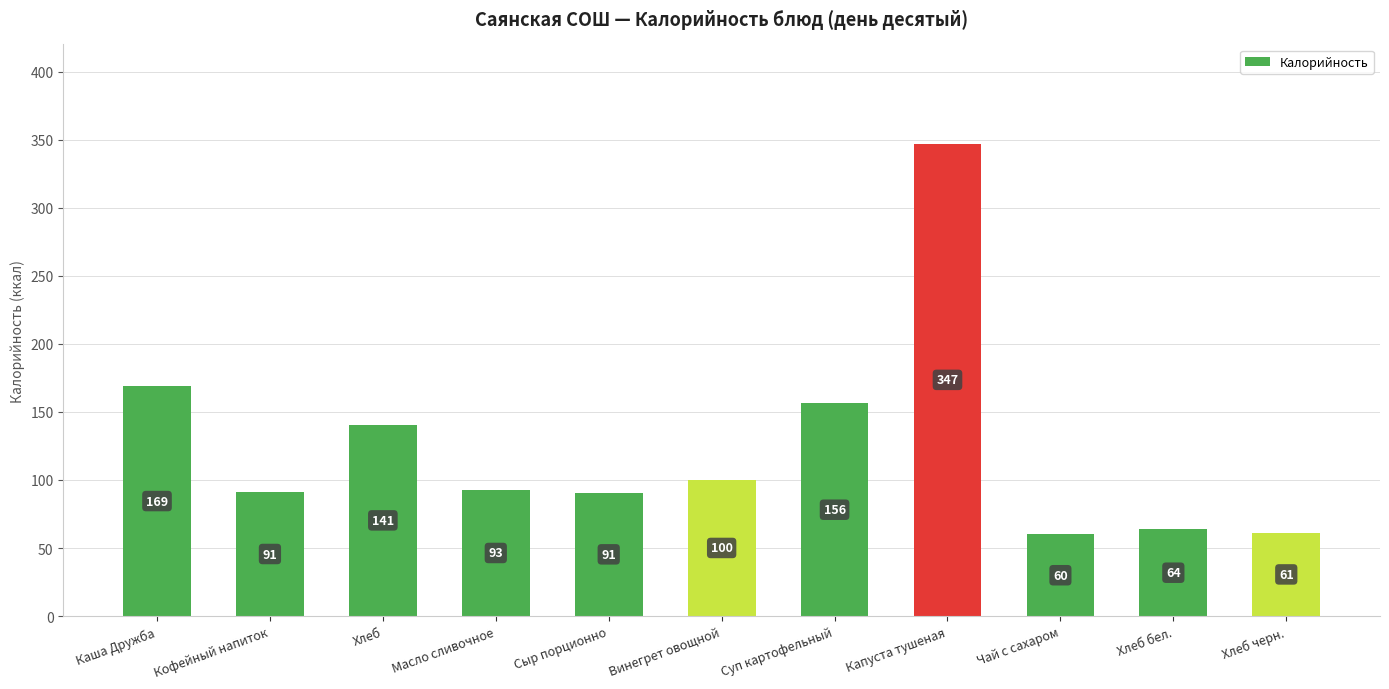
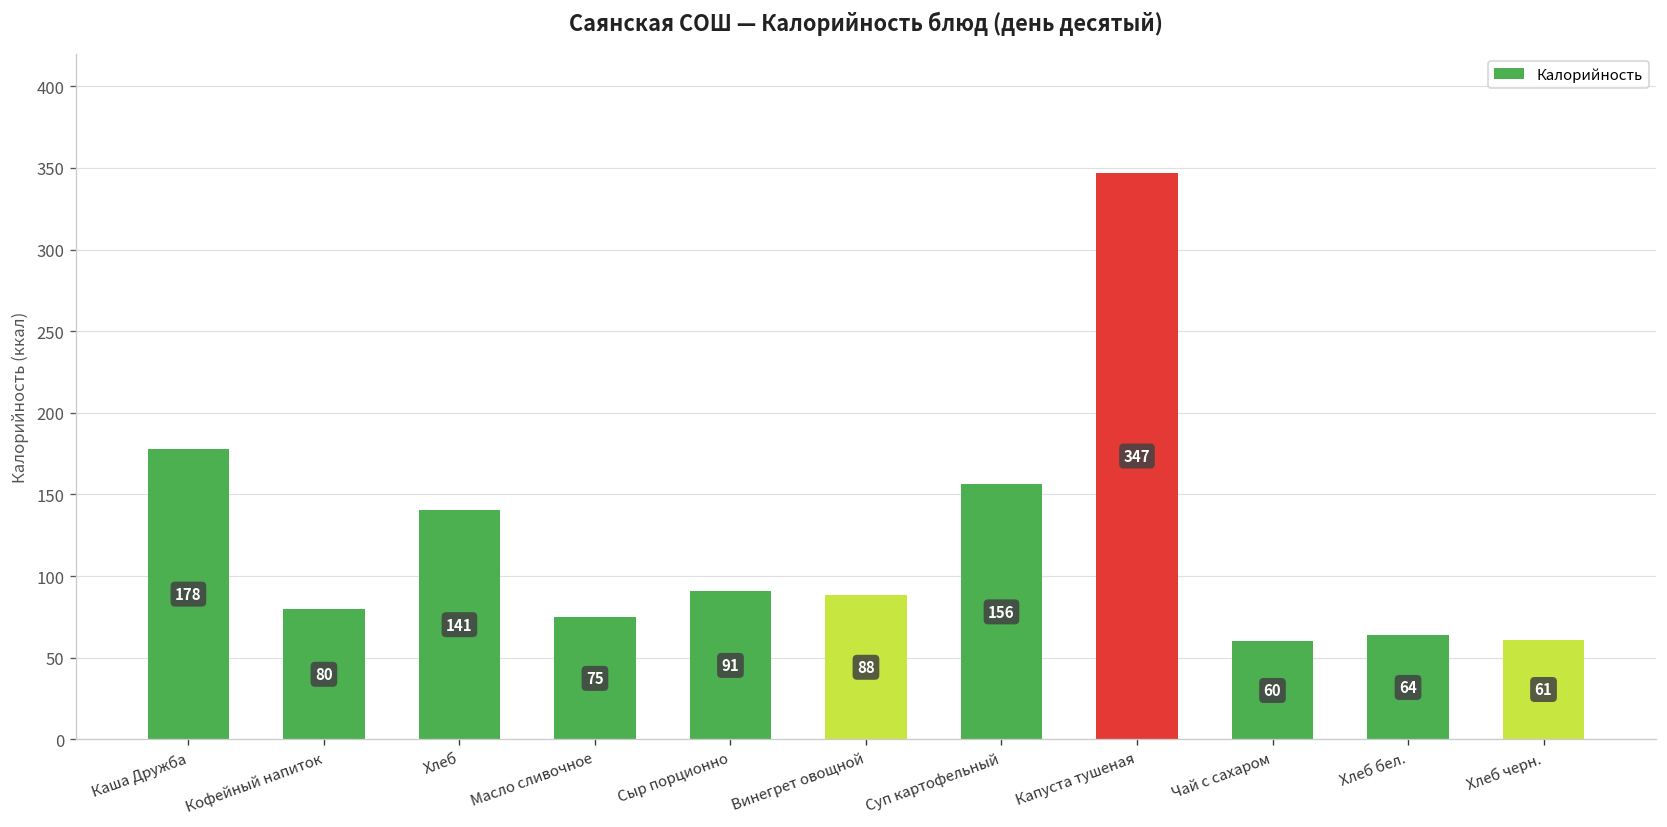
  {
-   "Каша Дружба": 169,
-   "Кофейный напиток": 91,
-   "Масло сливочное": 93,
-   "Винегрет овощной": 100
+   "Каша Дружба": 178,
+   "Кофейный напиток": 80,
+   "Масло сливочное": 75,
+   "Винегрет овощной": 88
  }
